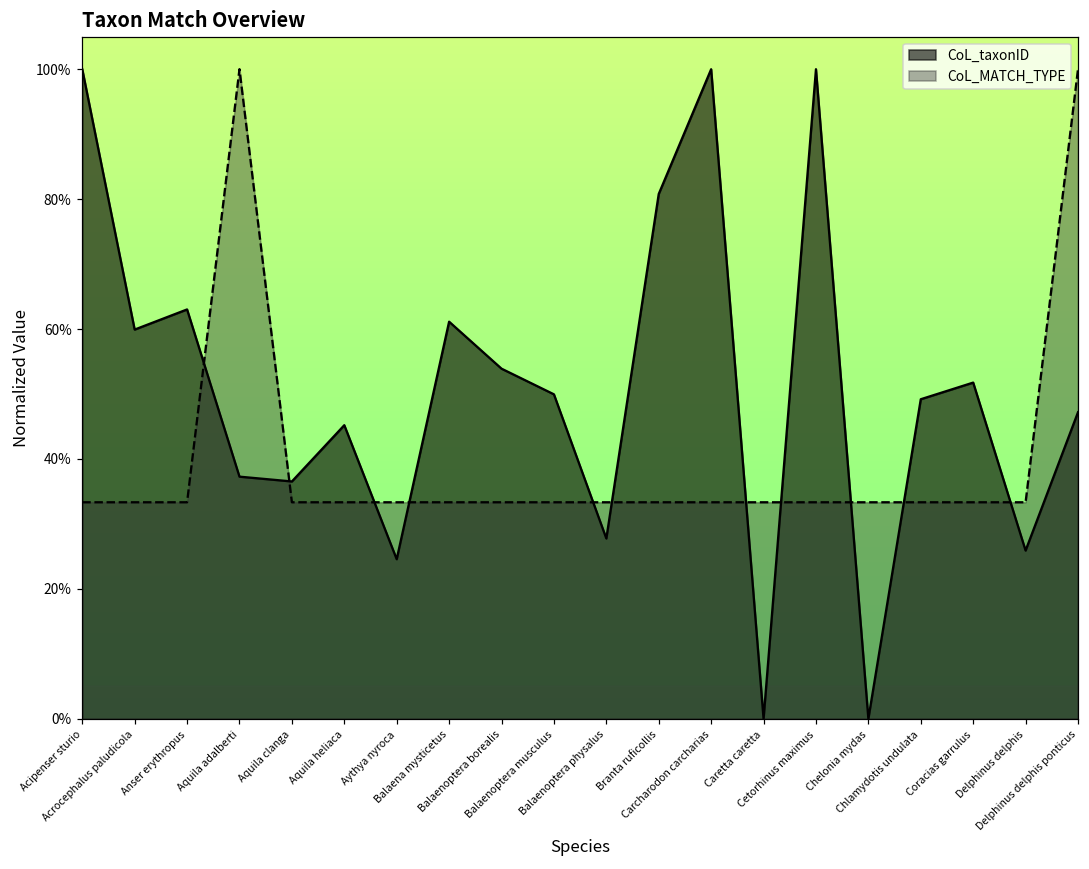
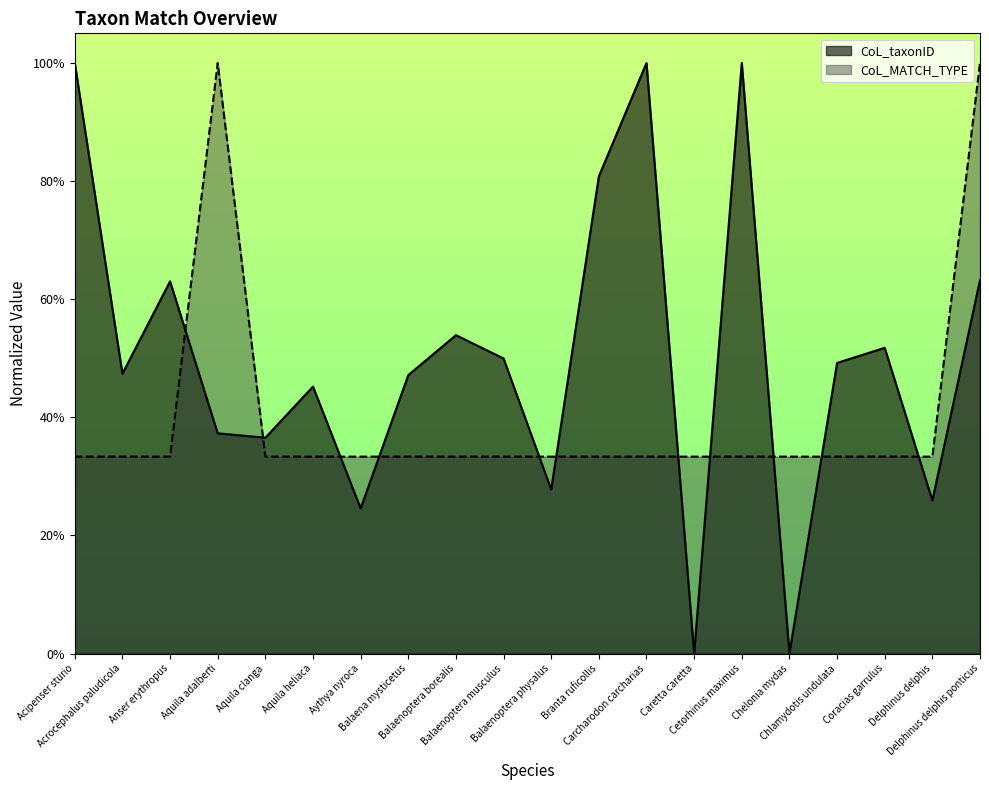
  {
    "CoL_taxonID": {
      "Acipenser sturio": "100%",
-     "Acrocephalus paludicola": "60%",
+     "Acrocephalus paludicola": "47%",
      "Anser erythropus": "63%",
      "Aquila adalberti": "37%",
      "Aquila clanga": "37%",
      "Aquila heliaca": "45%",
      "Aythya nyroca": "25%",
-     "Balaena mysticetus": "61%",
+     "Balaena mysticetus": "47%",
      "Balaenoptera borealis": "54%",
      "Balaenoptera musculus": "50%",
      "Balaenoptera physalus": "28%",
      "Branta ruficollis": "81%",
      "Carcharodon carcharias": "100%",
      "Cetorhinus maximus": "100%",
      "Chlamydotis undulata": "49%",
      "Coracias garrulus": "52%",
      "Delphinus delphis": "26%",
-     "Delphinus delphis ponticus": "47%"
+     "Delphinus delphis ponticus": "63%"
    },
    "CoL_MATCH_TYPE": {
      "Acipenser sturio": "33%",
      "Acrocephalus paludicola": "33%",
      "Anser erythropus": "33%",
      "Aquila adalberti": "100%",
      "Aquila clanga": "33%",
      "Aquila heliaca": "33%",
      "Aythya nyroca": "33%",
      "Balaena mysticetus": "33%",
      "Balaenoptera borealis": "33%",
      "Balaenoptera musculus": "33%",
      "Balaenoptera physalus": "33%",
      "Branta ruficollis": "33%",
      "Carcharodon carcharias": "33%",
      "Caretta caretta": "33%",
      "Cetorhinus maximus": "33%",
      "Chelonia mydas": "33%",
      "Chlamydotis undulata": "33%",
      "Coracias garrulus": "33%",
      "Delphinus delphis": "33%",
      "Delphinus delphis ponticus": "100%"
    }
  }
